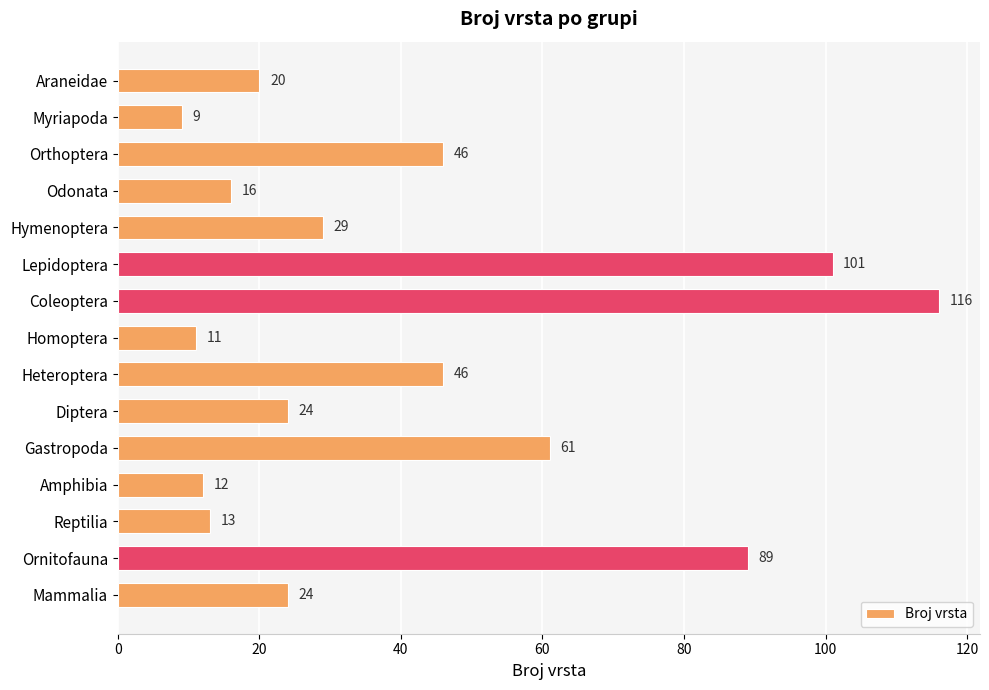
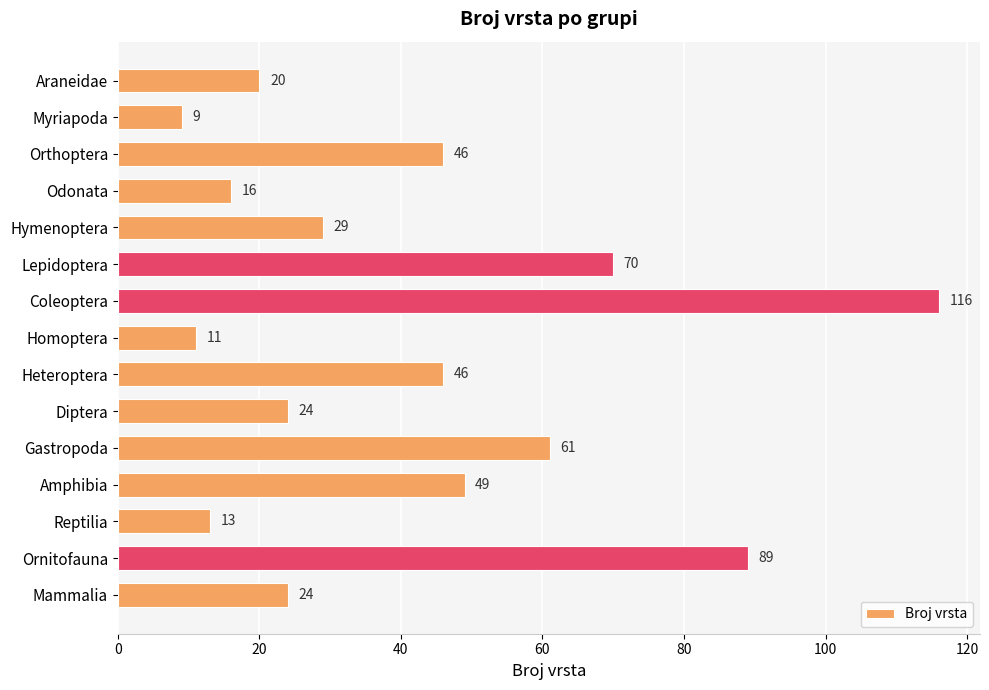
  {
    "Araneidae": 20,
    "Myriapoda": 9,
    "Orthoptera": 46,
    "Odonata": 16,
    "Hymenoptera": 29,
-   "Lepidoptera": 101,
+   "Lepidoptera": 70,
    "Coleoptera": 116,
    "Homoptera": 11,
    "Heteroptera": 46,
    "Diptera": 24,
    "Gastropoda": 61,
-   "Amphibia": 12,
+   "Amphibia": 49,
    "Reptilia": 13,
    "Ornitofauna": 89,
    "Mammalia": 24
  }
